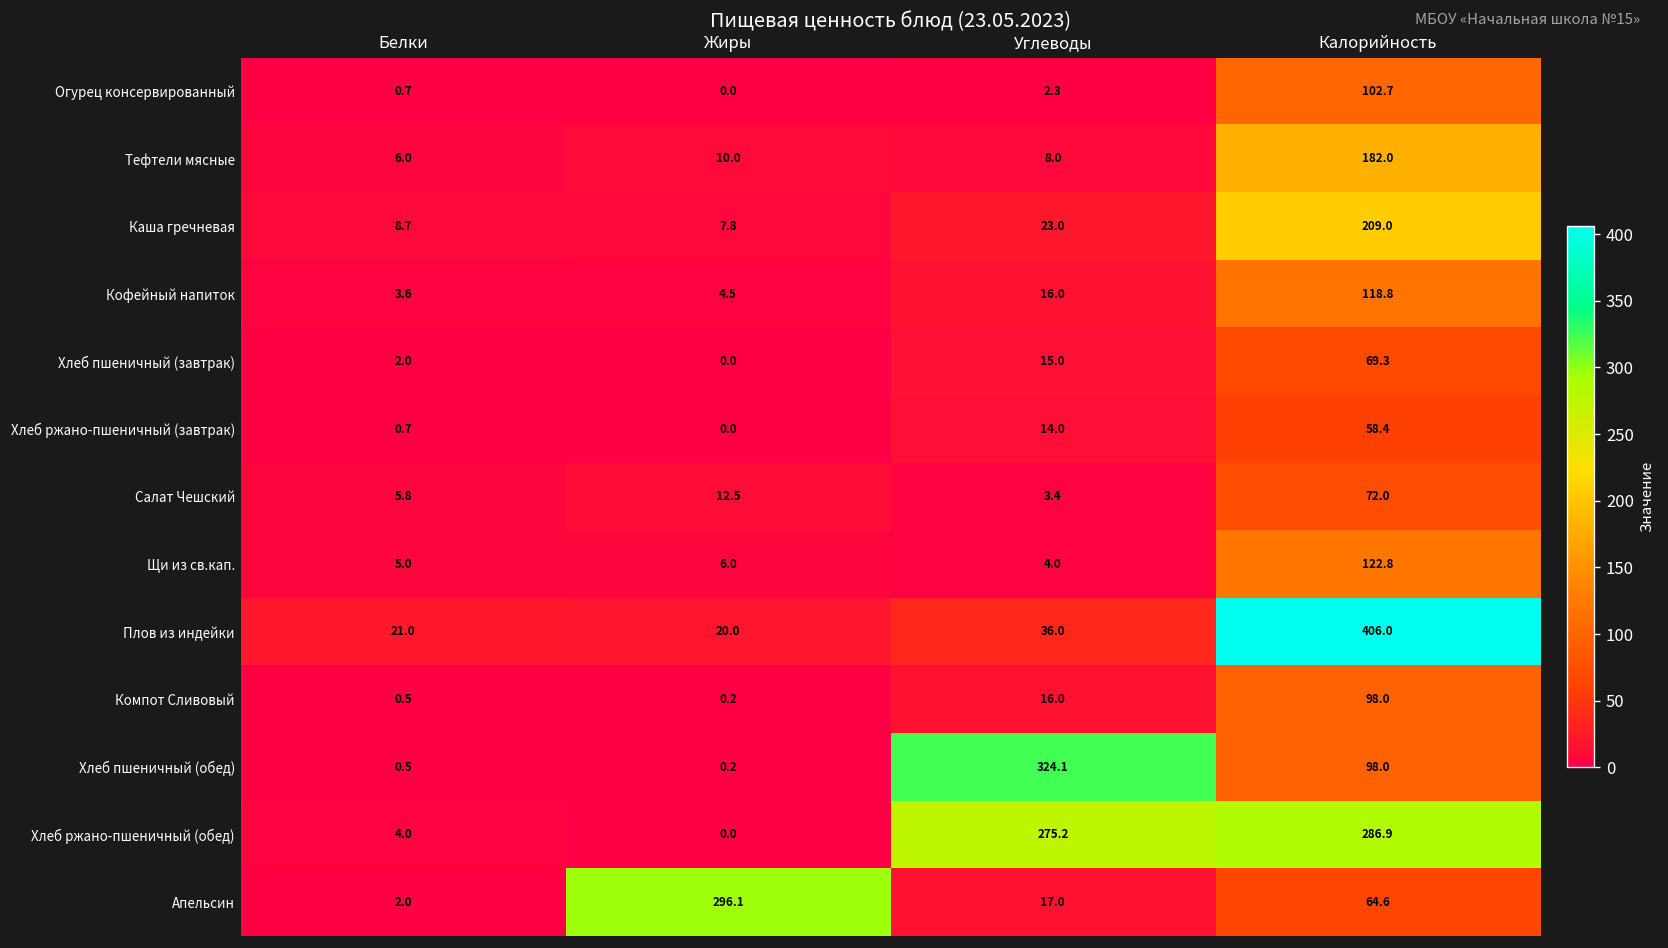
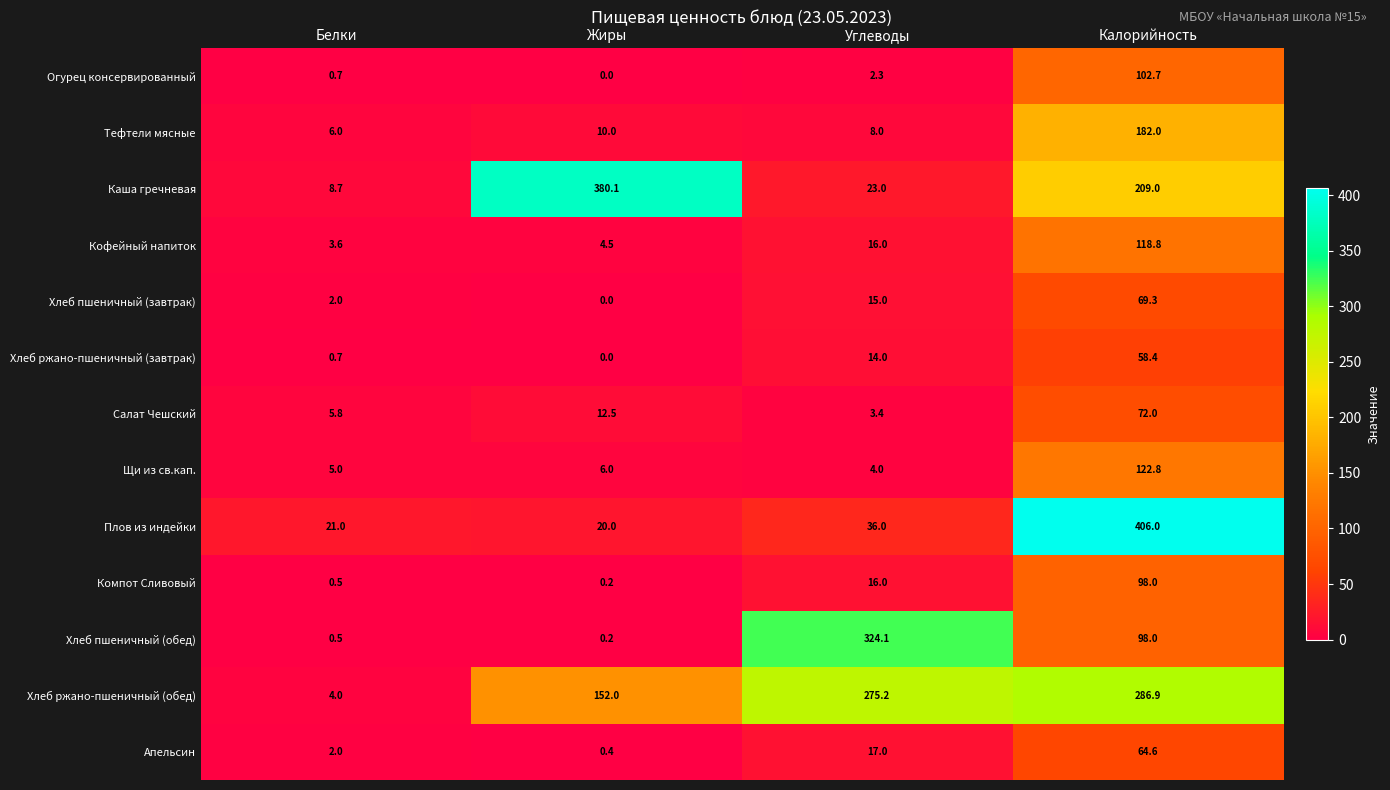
  {
    "Огурец консервированный": {
      "Белки": 0.7,
      "Жиры": 0.0,
      "Углеводы": 2.3,
      "Калорийность": 102.7
    },
    "Тефтели мясные": {
      "Белки": 6.0,
      "Жиры": 10.0,
      "Углеводы": 8.0,
      "Калорийность": 182.0
    },
    "Каша гречневая": {
      "Белки": 8.7,
-     "Жиры": 7.8,
+     "Жиры": 380.1,
      "Углеводы": 23.0,
      "Калорийность": 209.0
    },
    "Кофейный напиток": {
      "Белки": 3.6,
      "Жиры": 4.5,
      "Углеводы": 16.0,
      "Калорийность": 118.8
    },
    "Хлеб пшеничный (завтрак)": {
      "Белки": 2.0,
      "Жиры": 0.0,
      "Углеводы": 15.0,
      "Калорийность": 69.3
    },
    "Хлеб ржано-пшеничный (завтрак)": {
      "Белки": 0.7,
      "Жиры": 0.0,
      "Углеводы": 14.0,
      "Калорийность": 58.4
    },
    "Салат Чешский": {
      "Белки": 5.8,
      "Жиры": 12.5,
      "Углеводы": 3.4,
      "Калорийность": 72.0
    },
    "Щи из св.кап.": {
      "Белки": 5.0,
      "Жиры": 6.0,
      "Углеводы": 4.0,
      "Калорийность": 122.8
    },
    "Плов из индейки": {
      "Белки": 21.0,
      "Жиры": 20.0,
      "Углеводы": 36.0,
      "Калорийность": 406.0
    },
    "Компот Сливовый": {
      "Белки": 0.5,
      "Жиры": 0.2,
      "Углеводы": 16.0,
      "Калорийность": 98.0
    },
    "Хлеб пшеничный (обед)": {
      "Белки": 0.5,
      "Жиры": 0.2,
      "Углеводы": 324.1,
      "Калорийность": 98.0
    },
    "Хлеб ржано-пшеничный (обед)": {
      "Белки": 4.0,
-     "Жиры": 0.0,
+     "Жиры": 152.0,
      "Углеводы": 275.2,
      "Калорийность": 286.9
    },
    "Апельсин": {
      "Белки": 2.0,
-     "Жиры": 296.1,
+     "Жиры": 0.4,
      "Углеводы": 17.0,
      "Калорийность": 64.6
    }
  }
